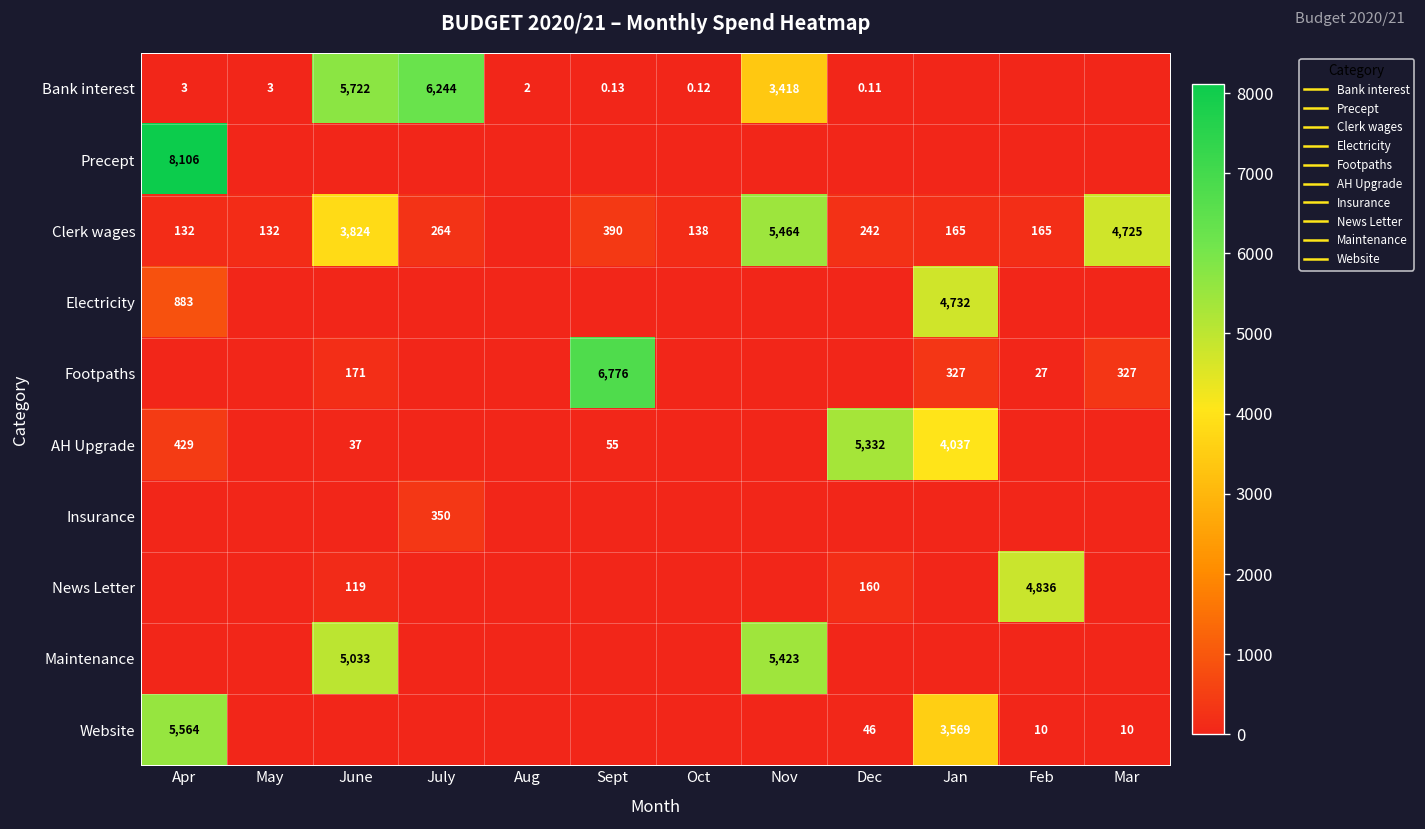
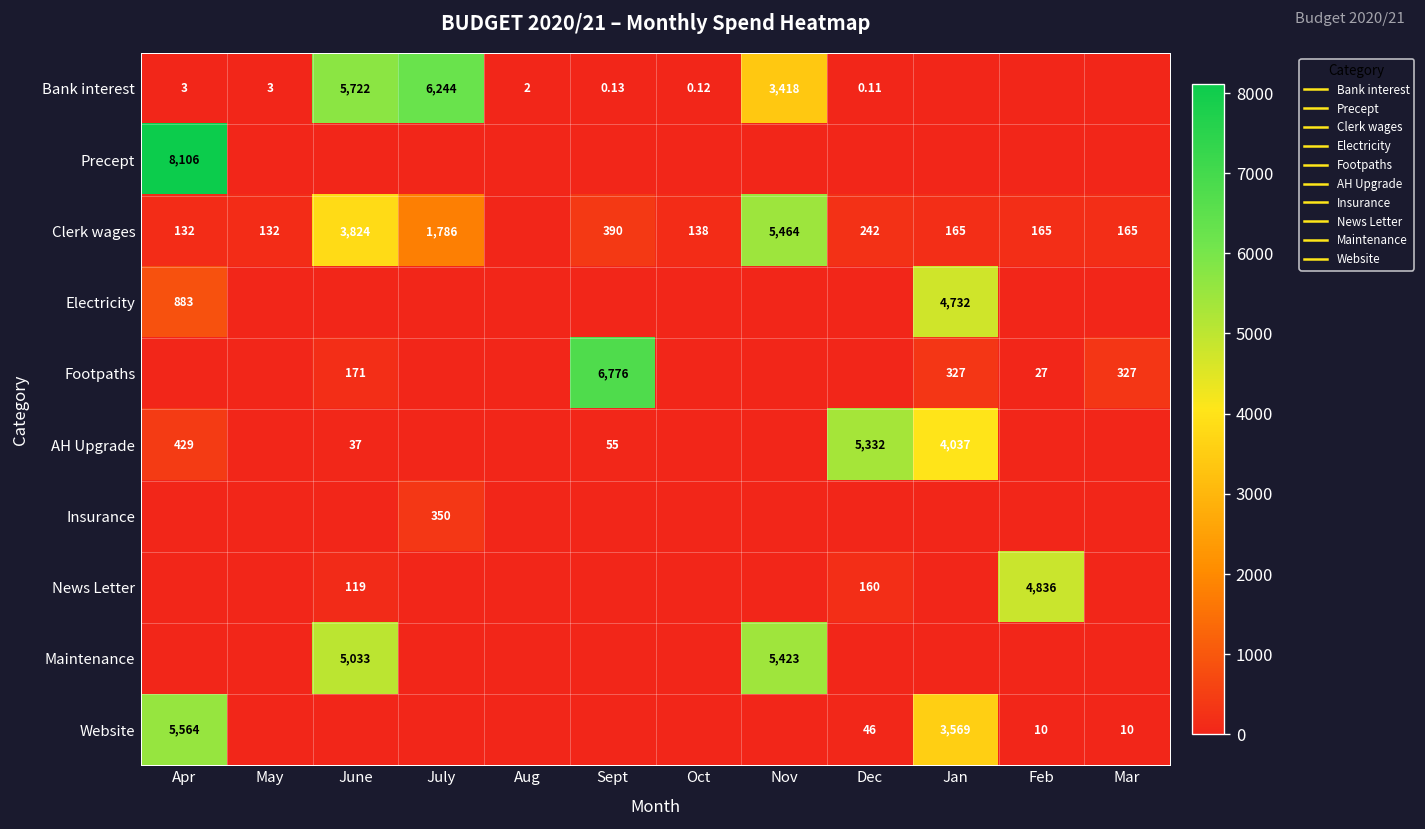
  {
    "Bank interest": {
      "Apr": "3",
      "May": "3",
      "June": "5,722",
      "July": "6,244",
      "Aug": "2",
      "Sept": "0.13",
      "Oct": "0.12",
      "Nov": "3,418",
      "Dec": "0.11"
    },
    "Precept": {
      "Apr": "8,106"
    },
    "Clerk wages": {
      "Apr": "132",
      "May": "132",
      "June": "3,824",
-     "July": "264",
+     "July": "1,786",
      "Sept": "390",
      "Oct": "138",
      "Nov": "5,464",
      "Dec": "242",
      "Jan": "165",
      "Feb": "165",
-     "Mar": "4,725"
+     "Mar": "165"
    },
    "Electricity": {
      "Apr": "883",
      "Jan": "4,732"
    },
    "Footpaths": {
      "June": "171",
      "Sept": "6,776",
      "Jan": "327",
      "Feb": "27",
      "Mar": "327"
    },
    "AH Upgrade": {
      "Apr": "429",
      "June": "37",
      "Sept": "55",
      "Dec": "5,332",
      "Jan": "4,037"
    },
    "Insurance": {
      "July": "350"
    },
    "News Letter": {
      "June": "119",
      "Dec": "160",
      "Feb": "4,836"
    },
    "Maintenance": {
      "June": "5,033",
      "Nov": "5,423"
    },
    "Website": {
      "Apr": "5,564",
      "Dec": "46",
      "Jan": "3,569",
      "Feb": "10",
      "Mar": "10"
    }
  }
